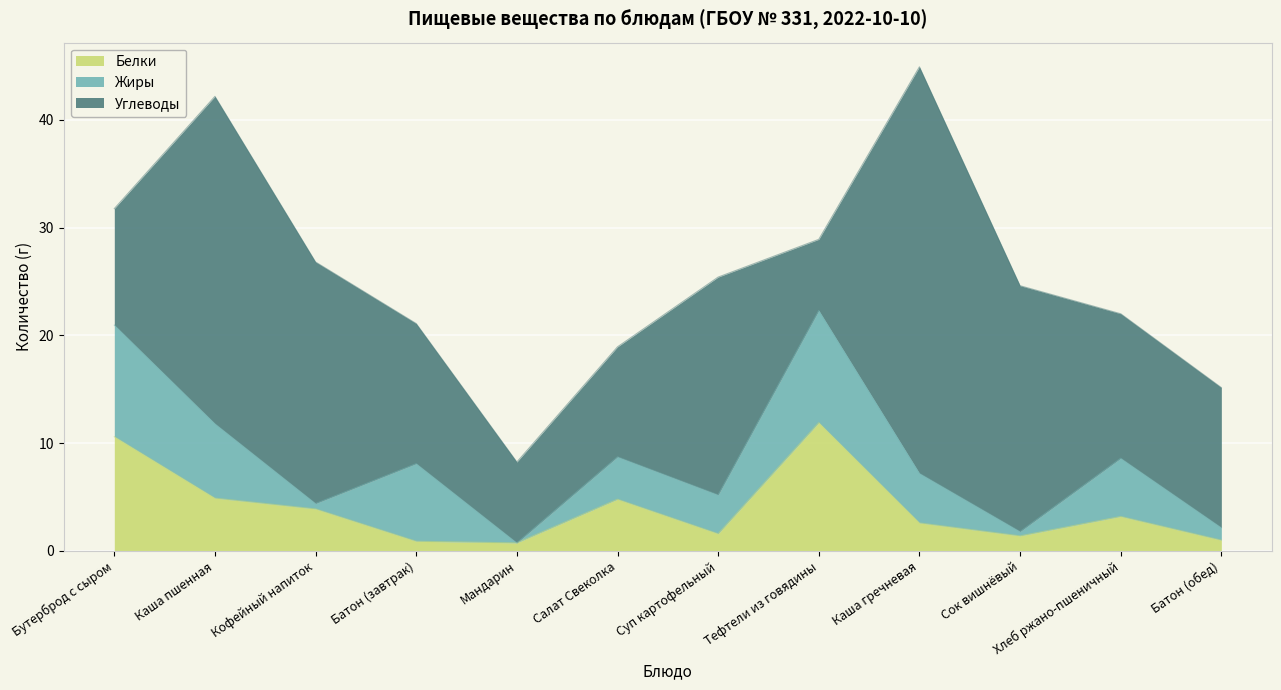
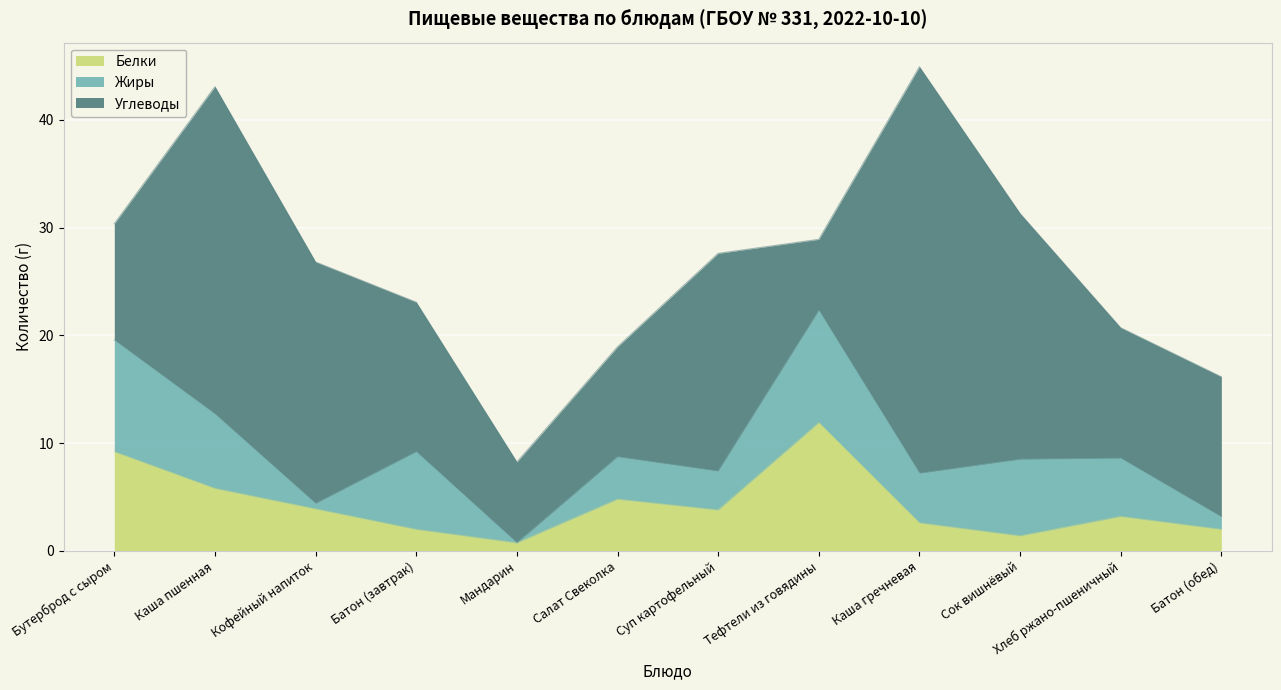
  {
    "Белки": {
-     "Бутерброд с сыром": 10.6,
-     "Каша пшенная": 4.9,
+     "Бутерброд с сыром": 9.2,
+     "Каша пшенная": 5.8,
      "Кофейный напиток": 3.9,
-     "Батон (завтрак)": 0.9,
+     "Батон (завтрак)": 2.0,
      "Салат Свеколка": 4.8,
-     "Суп картофельный": 1.6,
+     "Суп картофельный": 3.8,
      "Тефтели из говядины": 11.9,
      "Каша гречневая": 2.6,
      "Сок вишнёвый": 1.4,
      "Хлеб ржано-пшеничный": 3.2,
-     "Батон (обед)": 1
+     "Батон (обед)": 2
    },
    "Жиры": {
      "Бутерброд с сыром": 10.4,
      "Каша пшенная": 6.9,
      "Кофейный напиток": 0.5,
      "Батон (завтрак)": 7.2,
      "Салат Свеколка": 3.9,
      "Суп картофельный": 3.6,
      "Тефтели из говядины": 10.4,
      "Каша гречневая": 4.6,
-     "Сок вишнёвый": 0.4,
+     "Сок вишнёвый": 7.1,
      "Хлеб ржано-пшеничный": 5.4,
      "Батон (обед)": 1.2
    },
    "Углеводы": {
      "Бутерброд с сыром": 10.8,
      "Каша пшенная": 30.4,
      "Кофейный напиток": 22.4,
-     "Батон (завтрак)": 13.0,
+     "Батон (завтрак)": 13.9,
      "Мандарин": 7.5,
      "Салат Свеколка": 10.2,
      "Суп картофельный": 20.2,
      "Тефтели из говядины": 6.6,
      "Каша гречневая": 37.7,
      "Сок вишнёвый": 22.8,
-     "Хлеб ржано-пшеничный": 13.4,
+     "Хлеб ржано-пшеничный": 12.1,
      "Батон (обед)": 13.0
    }
  }
